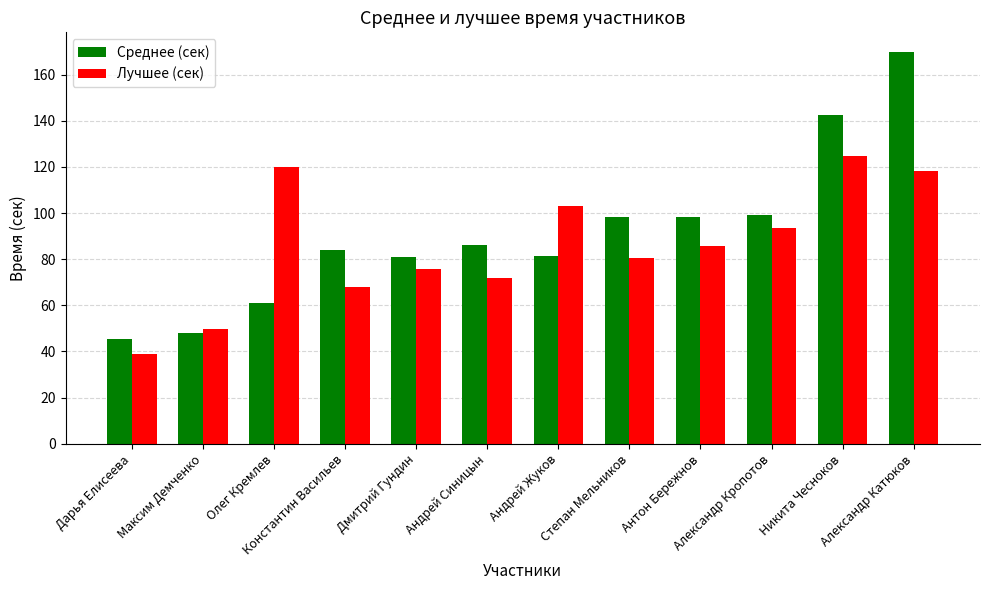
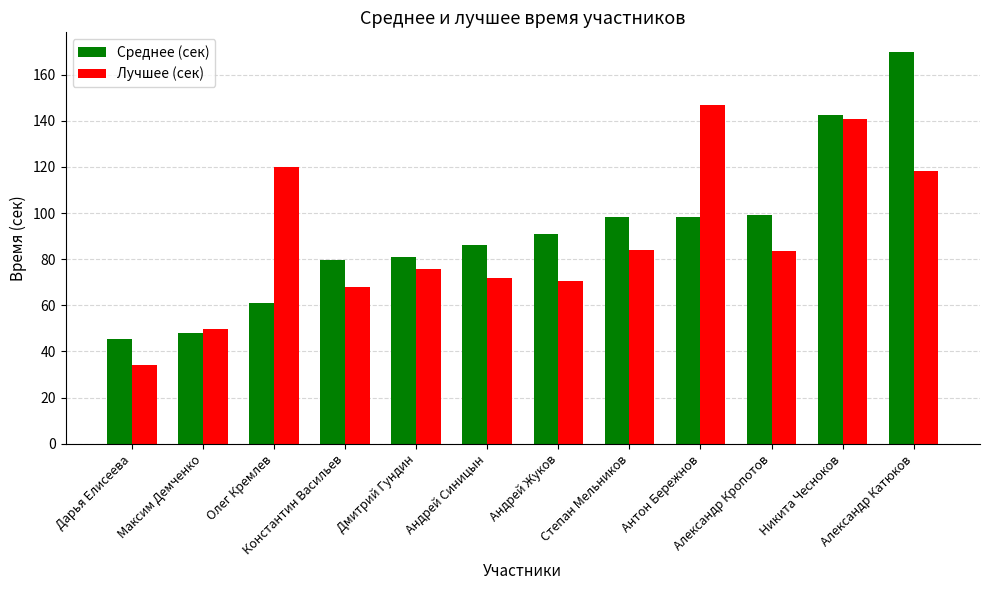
  {
    "Среднее (сек)": {
      "Дарья Елисеева": 45,
      "Максим Демченко": 48,
      "Олег Кремлев": 61,
-     "Константин Васильев": 84,
+     "Константин Васильев": 79,
      "Дмитрий Гундин": 81,
      "Андрей Синицын": 86,
-     "Андрей Жуков": 81,
+     "Андрей Жуков": 91,
      "Степан Мельников": 98,
      "Антон Бережнов": 98,
      "Александр Кропотов": 99,
      "Никита Чесноков": 143,
      "Александр Катюков": 170
    },
    "Лучшее (сек)": {
-     "Дарья Елисеева": 39,
+     "Дарья Елисеева": 34,
      "Максим Демченко": 50,
      "Олег Кремлев": 120,
      "Константин Васильев": 68,
      "Дмитрий Гундин": 76,
      "Андрей Синицын": 72,
-     "Андрей Жуков": 103,
-     "Степан Мельников": 81,
-     "Антон Бережнов": 86,
-     "Александр Кропотов": 93,
-     "Никита Чесноков": 125,
+     "Андрей Жуков": 70,
+     "Степан Мельников": 84,
+     "Антон Бережнов": 147,
+     "Александр Кропотов": 83,
+     "Никита Чесноков": 141,
      "Александр Катюков": 118
    }
  }
